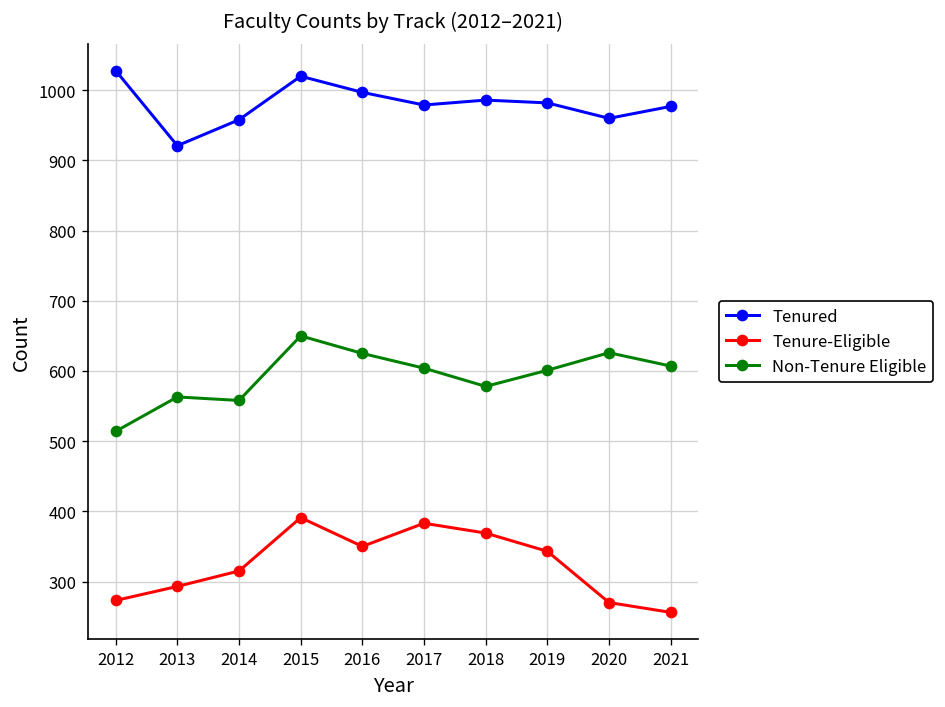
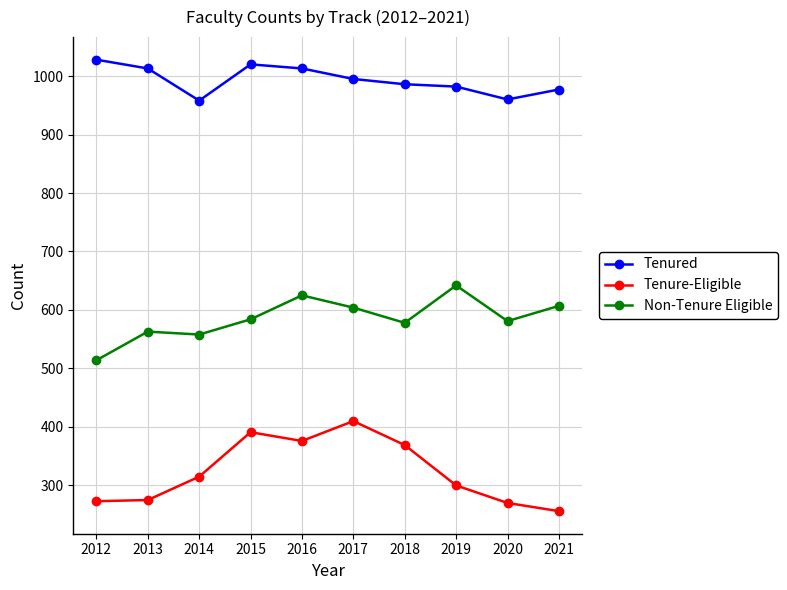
  {
    "Tenured": {
      "2012": 1030,
-     "2013": 920,
+     "2013": 1010,
      "2014": 960,
      "2015": 1020,
-     "2016": 1000,
-     "2017": 980,
+     "2016": 1010,
+     "2017": 1000,
      "2018": 990,
      "2019": 980,
      "2020": 960,
      "2021": 980
    },
    "Tenure-Eligible": {
      "2012": 270,
-     "2013": 290,
+     "2013": 280,
      "2014": 320,
      "2015": 390,
-     "2016": 350,
-     "2017": 380,
+     "2016": 380,
+     "2017": 410,
      "2018": 370,
-     "2019": 340,
+     "2019": 300,
      "2020": 270,
      "2021": 260
    },
    "Non-Tenure Eligible": {
      "2012": 510,
      "2013": 560,
      "2014": 560,
-     "2015": 650,
+     "2015": 580,
      "2016": 630,
      "2017": 600,
      "2018": 580,
-     "2019": 600,
-     "2020": 630,
+     "2019": 640,
+     "2020": 580,
      "2021": 610
    }
  }
